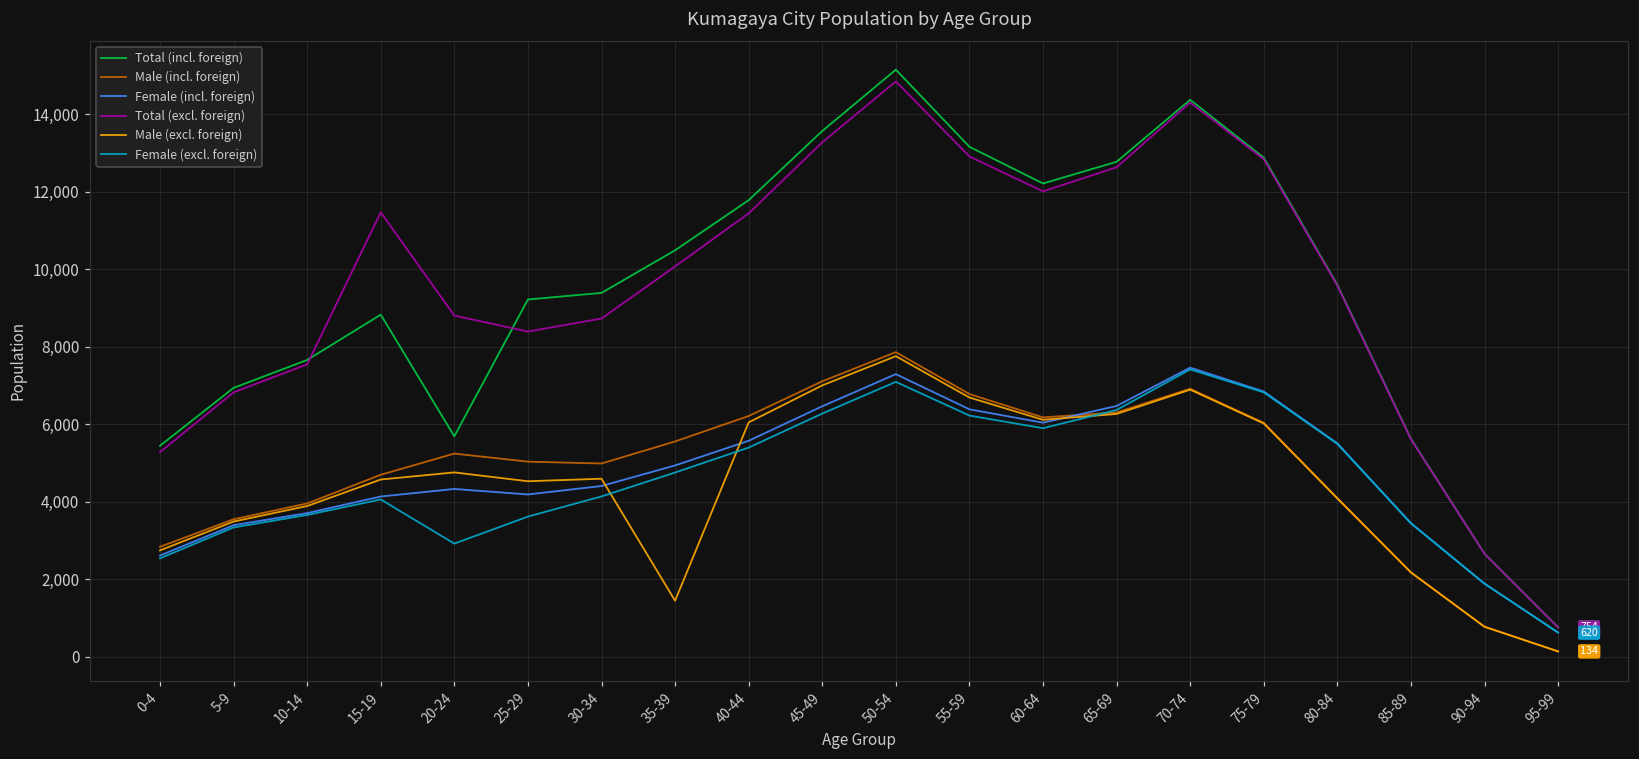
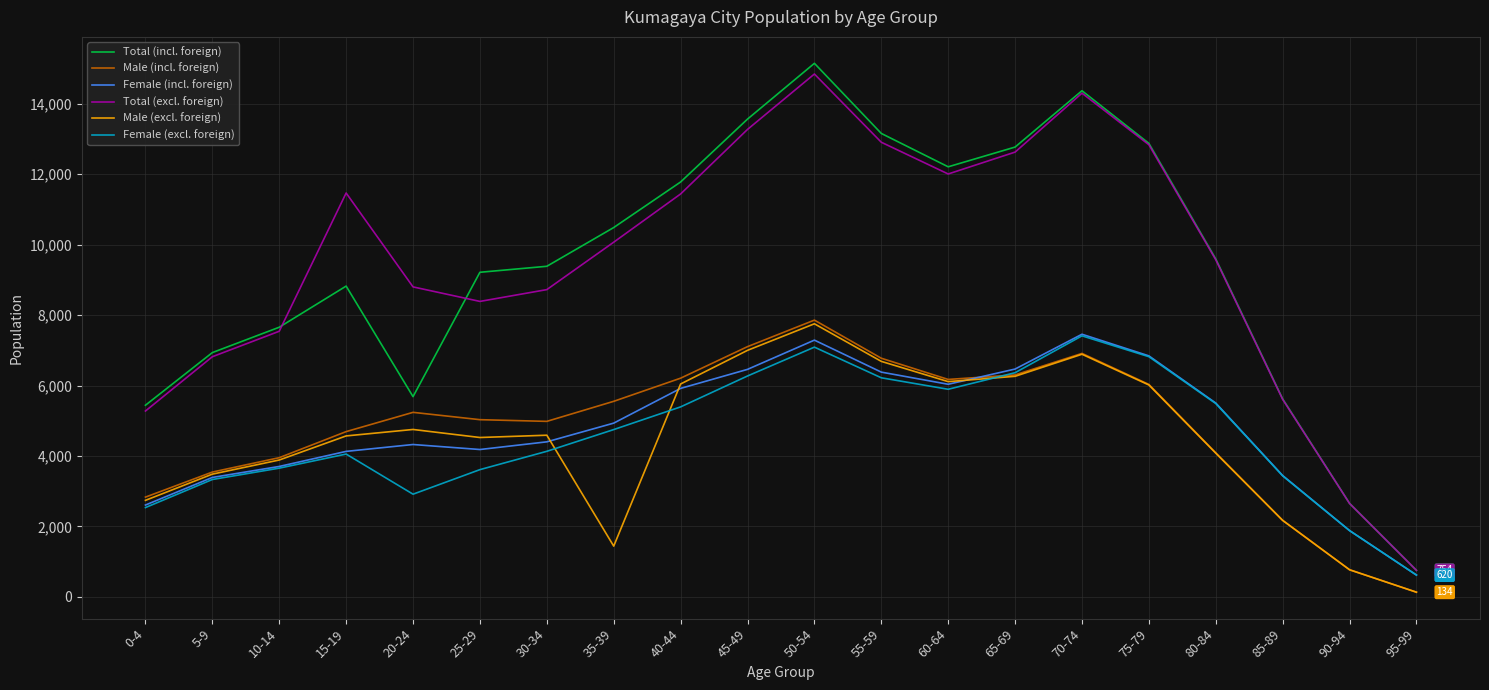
  {
    "Total (incl. foreign)": {
      "0-4": "5,400",
      "5-9": "6,900",
      "10-14": "7,700",
      "15-19": "8,800",
      "20-24": "5,700",
      "25-29": "9,200",
      "30-34": "9,400",
      "35-39": "10,500",
      "40-44": "11,800",
      "45-49": "13,600",
      "50-54": "15,100",
      "55-59": "13,200",
      "60-64": "12,200",
      "65-69": "12,800"
    },
    "Male (incl. foreign)": {
      "0-4": "2,800",
      "15-19": "4,700",
      "20-24": "5,200",
      "25-29": "5,000",
      "30-34": "5,000",
      "35-39": "5,600",
      "40-44": "6,200",
      "45-49": "7,100",
      "50-54": "7,900",
      "55-59": "6,800"
    },
    "Female (incl. foreign)": {
      "0-4": "2,600",
      "15-19": "4,100",
      "20-24": "4,300",
      "25-29": "4,200",
      "30-34": "4,400",
      "35-39": "4,900",
-     "40-44": "5,600",
+     "40-44": "5,900",
      "45-49": "6,500",
      "50-54": "7,300",
      "55-59": "6,400",
      "60-64": "6,000",
      "65-69": "6,500"
    },
    "Total (excl. foreign)": {
      "0-4": "5,300",
      "5-9": "6,800",
      "10-14": "7,500",
      "15-19": "11,500",
      "20-24": "8,800",
      "25-29": "8,400",
      "30-34": "8,700",
      "35-39": "10,100",
      "40-44": "11,400",
      "45-49": "13,300",
      "50-54": "14,800",
      "55-59": "12,900",
      "60-64": "12,000",
      "65-69": "12,600"
    },
    "Male (excl. foreign)": {
      "0-4": "2,700",
      "15-19": "4,600",
      "20-24": "4,800",
      "25-29": "4,500",
      "30-34": "4,600",
      "35-39": "1,400",
      "40-44": "6,000",
      "45-49": "7,000",
      "50-54": "7,800",
      "55-59": "6,700"
    },
    "Female (excl. foreign)": {
      "0-4": "2,500",
      "15-19": "4,100",
      "20-24": "2,900",
      "25-29": "3,600",
      "30-34": "4,100",
      "35-39": "4,800",
      "40-44": "5,400",
      "45-49": "6,300",
      "50-54": "7,100",
      "55-59": "6,200",
      "60-64": "5,900"
    }
  }
